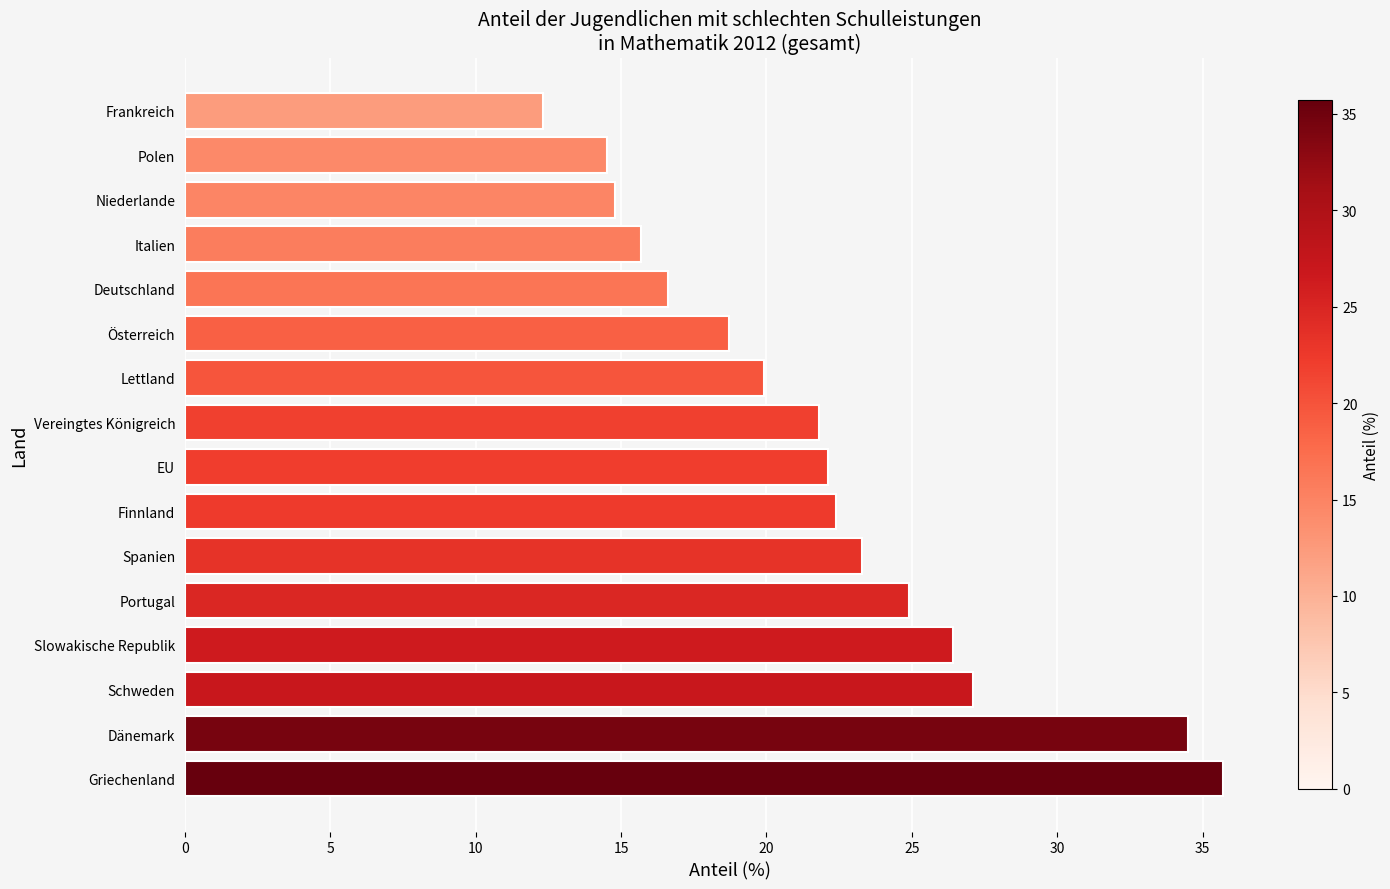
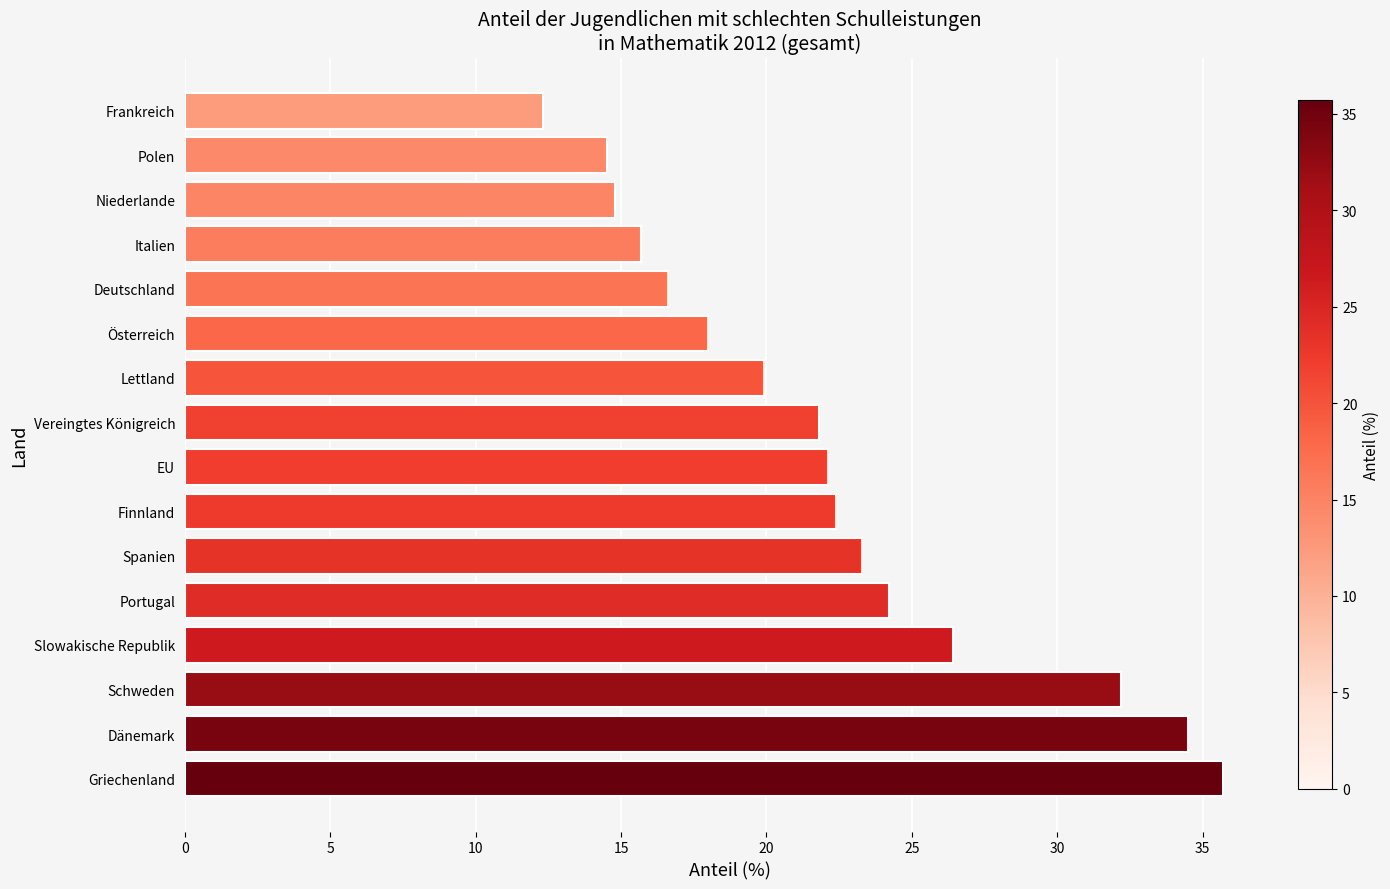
  {
    "Frankreich": 12.3,
    "Polen": 14.5,
    "Niederlande": 14.8,
    "Italien": 15.7,
    "Deutschland": 16.6,
-   "Österreich": 18.7,
+   "Österreich": 18.0,
    "Lettland": 19.9,
    "Vereingtes Königreich": 21.8,
    "EU": 22.1,
    "Finnland": 22.4,
    "Spanien": 23.3,
-   "Portugal": 24.9,
+   "Portugal": 24.2,
    "Slowakische Republik": 26.4,
-   "Schweden": 27.1,
+   "Schweden": 32.2,
    "Dänemark": 34.5,
    "Griechenland": 35.7
  }
